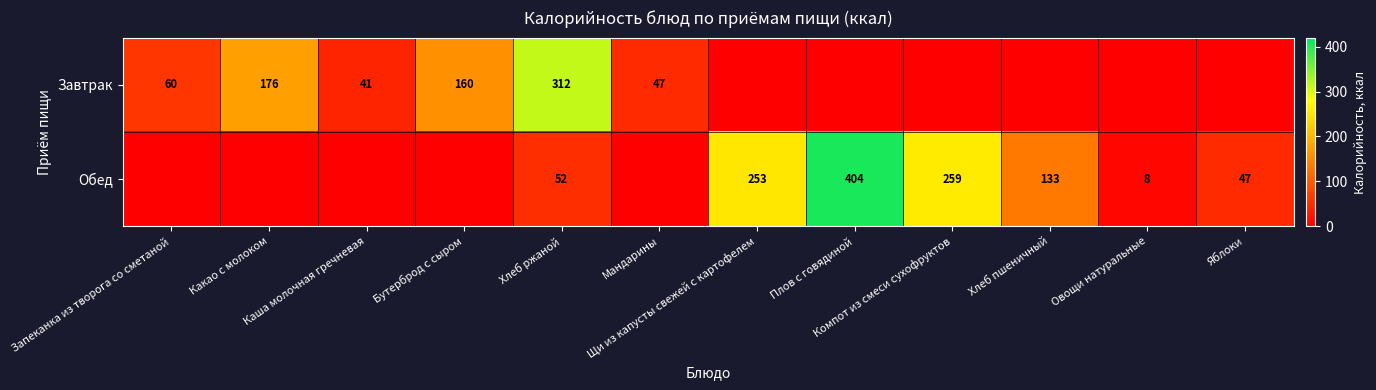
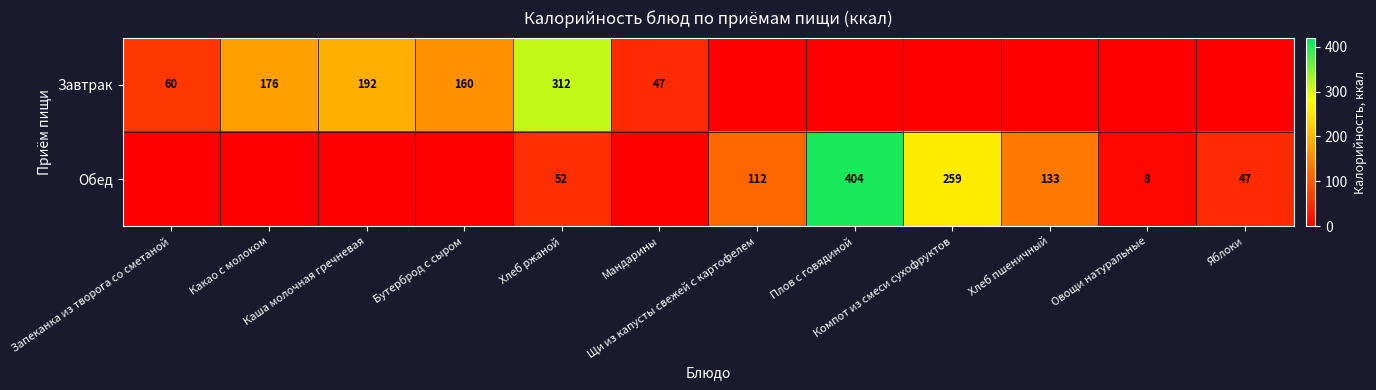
  {
    "Завтрак": {
      "Запеканка из творога со сметаной": 60,
      "Какао с молоком": 176,
-     "Каша молочная гречневая": 41,
+     "Каша молочная гречневая": 192,
      "Бутерброд с сыром": 160,
      "Хлеб ржаной": 312,
      "Мандарины": 47
    },
    "Обед": {
      "Хлеб ржаной": 52,
-     "Щи из капусты свежей с картофелем": 253,
+     "Щи из капусты свежей с картофелем": 112,
      "Плов с говядиной": 404,
      "Компот из смеси сухофруктов": 259,
      "Хлеб пшеничный": 133,
      "Овощи натуральные": 8,
      "Яблоки": 47
    }
  }
